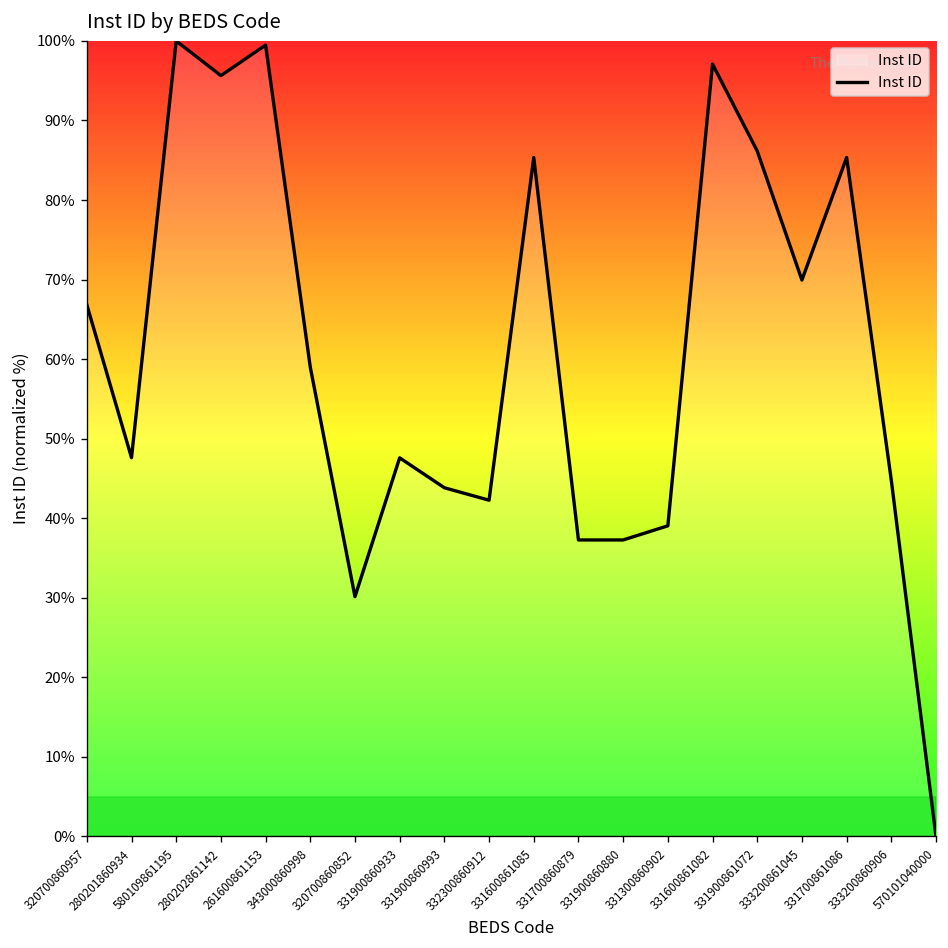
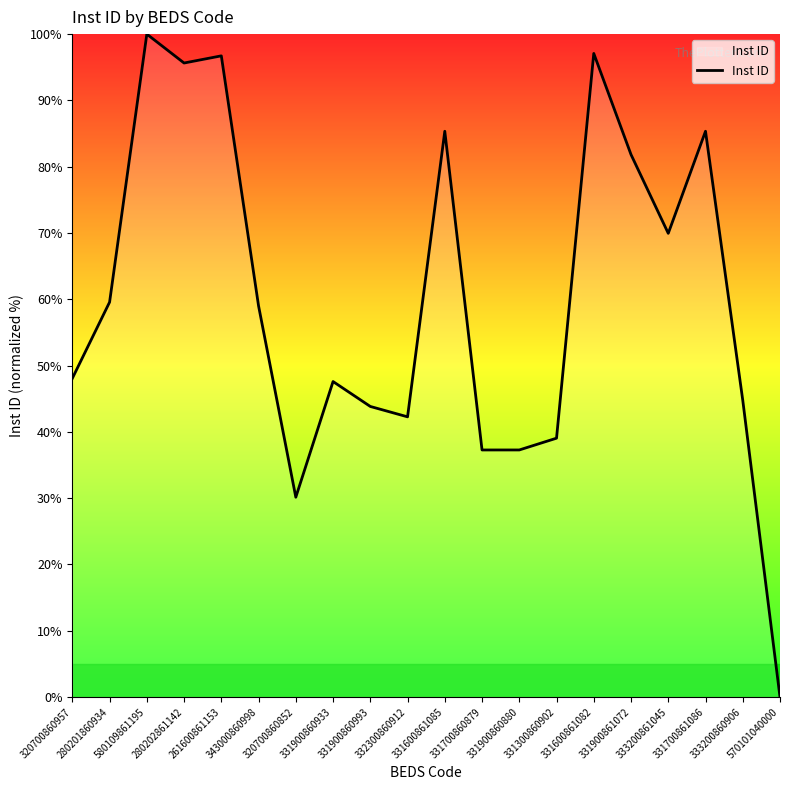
  {
-   "320700860957": "67%",
-   "280201860934": "48%",
+   "320700860957": "48%",
+   "280201860934": "60%",
    "580109861195": "100%",
    "280202861142": "96%",
-   "261600861153": "99%",
+   "261600861153": "97%",
    "343000860998": "59%",
    "320700860852": "30%",
    "331900860933": "48%",
    "331900860993": "44%",
    "332300860912": "42%",
    "331600861085": "85%",
    "331700860879": "37%",
    "331900860880": "37%",
    "331300860902": "39%",
    "331600861082": "97%",
-   "331900861072": "86%",
+   "331900861072": "82%",
    "333200861045": "70%",
    "331700861086": "85%",
    "333200860906": "45%"
  }
